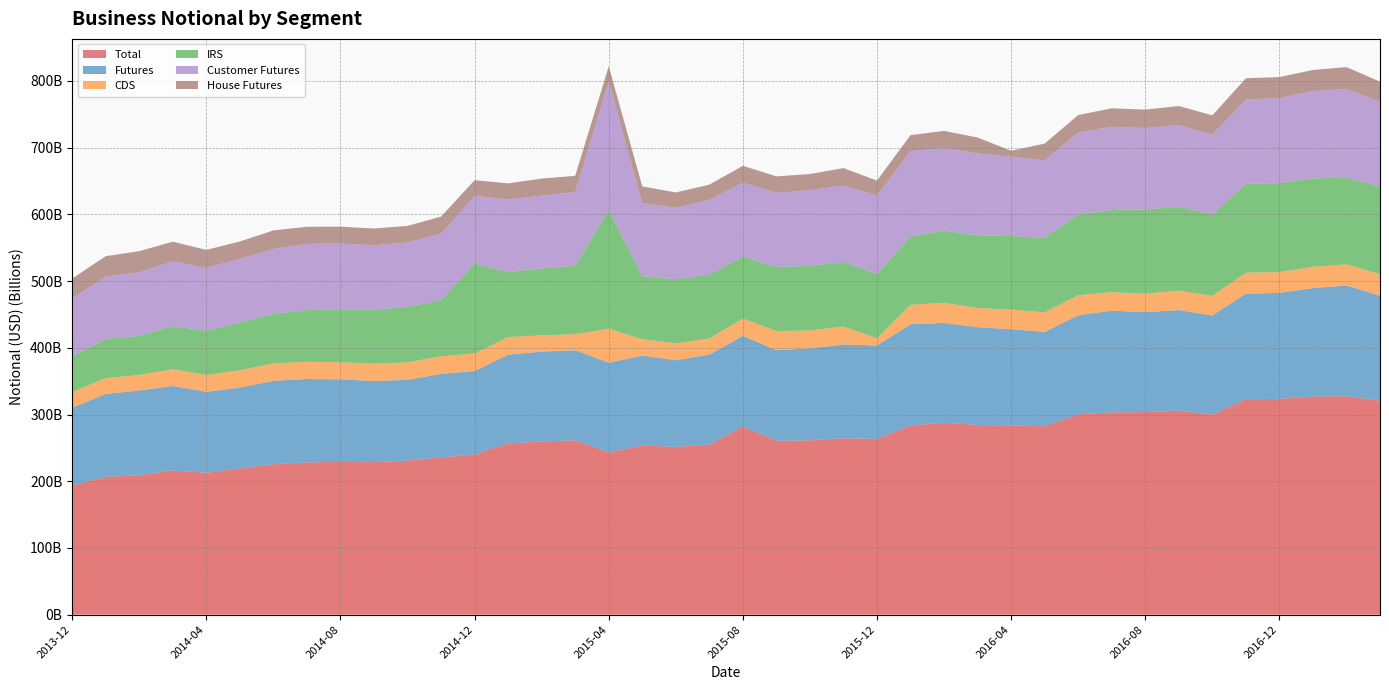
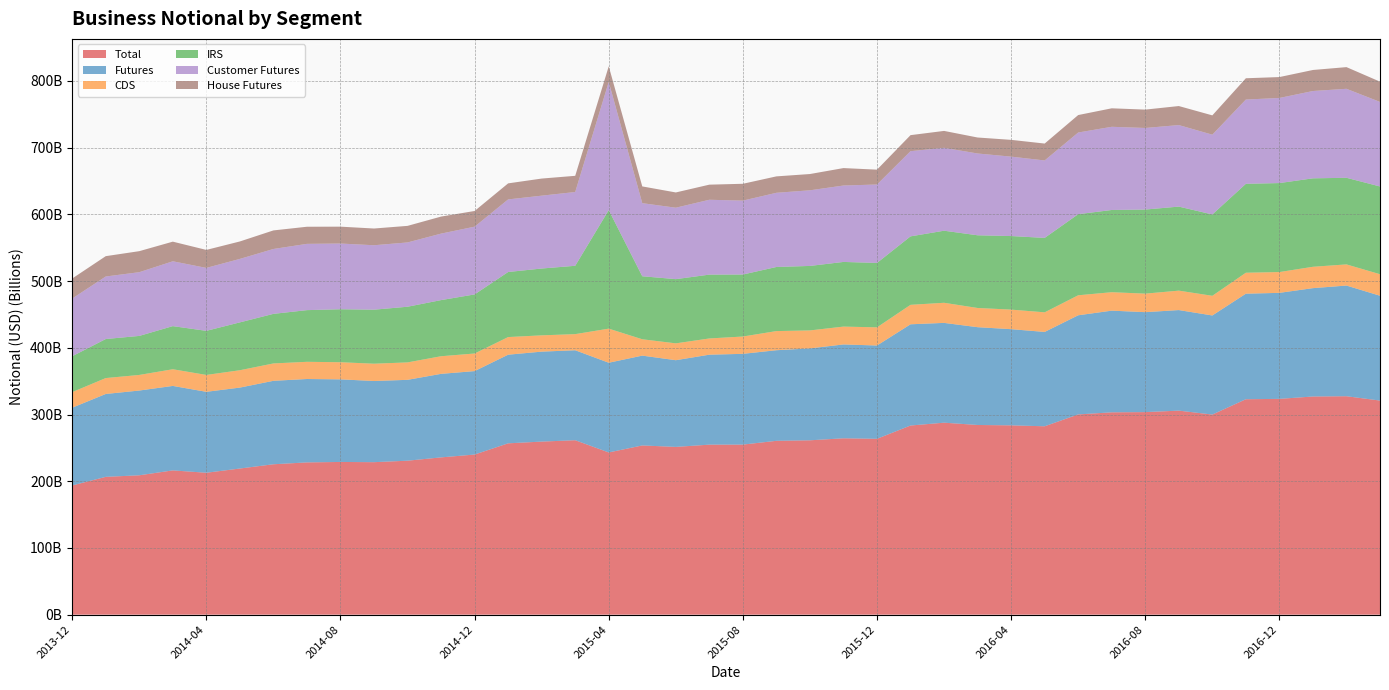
  {
    "Total": {
      "2013-12": 190000000000,
      "2014-04": 210000000000,
      "2014-08": 230000000000,
      "2014-12": 240000000000,
      "2015-04": 240000000000,
-     "2015-08": 280000000000,
+     "2015-08": 250000000000,
      "2015-12": 260000000000,
      "2016-04": 280000000000,
      "2016-08": 300000000000,
      "2016-12": 320000000000
    },
    "Futures": {
      "2013-12": 120000000000,
      "2014-04": 120000000000,
      "2014-08": 120000000000,
      "2014-12": 130000000000,
      "2015-04": 130000000000,
      "2015-08": 140000000000,
      "2015-12": 140000000000,
      "2016-04": 140000000000,
      "2016-08": 150000000000,
      "2016-12": 160000000000
    },
    "CDS": {
      "2013-12": 20000000000,
      "2014-04": 30000000000,
      "2014-08": 30000000000,
      "2014-12": 30000000000,
      "2015-04": 50000000000,
      "2015-08": 30000000000,
-     "2015-12": 10000000000,
+     "2015-12": 30000000000,
      "2016-04": 30000000000,
      "2016-08": 30000000000,
      "2016-12": 30000000000
    },
    "IRS": {
      "2013-12": 50000000000,
      "2014-04": 70000000000,
      "2014-08": 80000000000,
-     "2014-12": 130000000000,
+     "2014-12": 90000000000,
      "2015-04": 180000000000,
      "2015-08": 90000000000,
      "2015-12": 100000000000,
      "2016-04": 110000000000,
      "2016-08": 130000000000,
      "2016-12": 130000000000
    },
    "Customer Futures": {
      "2013-12": 90000000000,
      "2014-04": 90000000000,
      "2014-08": 100000000000,
      "2014-12": 100000000000,
      "2015-04": 190000000000,
      "2015-08": 110000000000,
      "2015-12": 120000000000,
      "2016-04": 120000000000,
      "2016-08": 120000000000,
      "2016-12": 130000000000
    },
    "House Futures": {
      "2013-12": 30000000000,
      "2014-04": 30000000000,
      "2014-08": 30000000000,
      "2014-12": 20000000000,
      "2015-04": 20000000000,
      "2015-08": 30000000000,
      "2015-12": 20000000000,
-     "2016-04": 10000000000,
+     "2016-04": 30000000000,
      "2016-08": 30000000000,
      "2016-12": 30000000000
    }
  }
